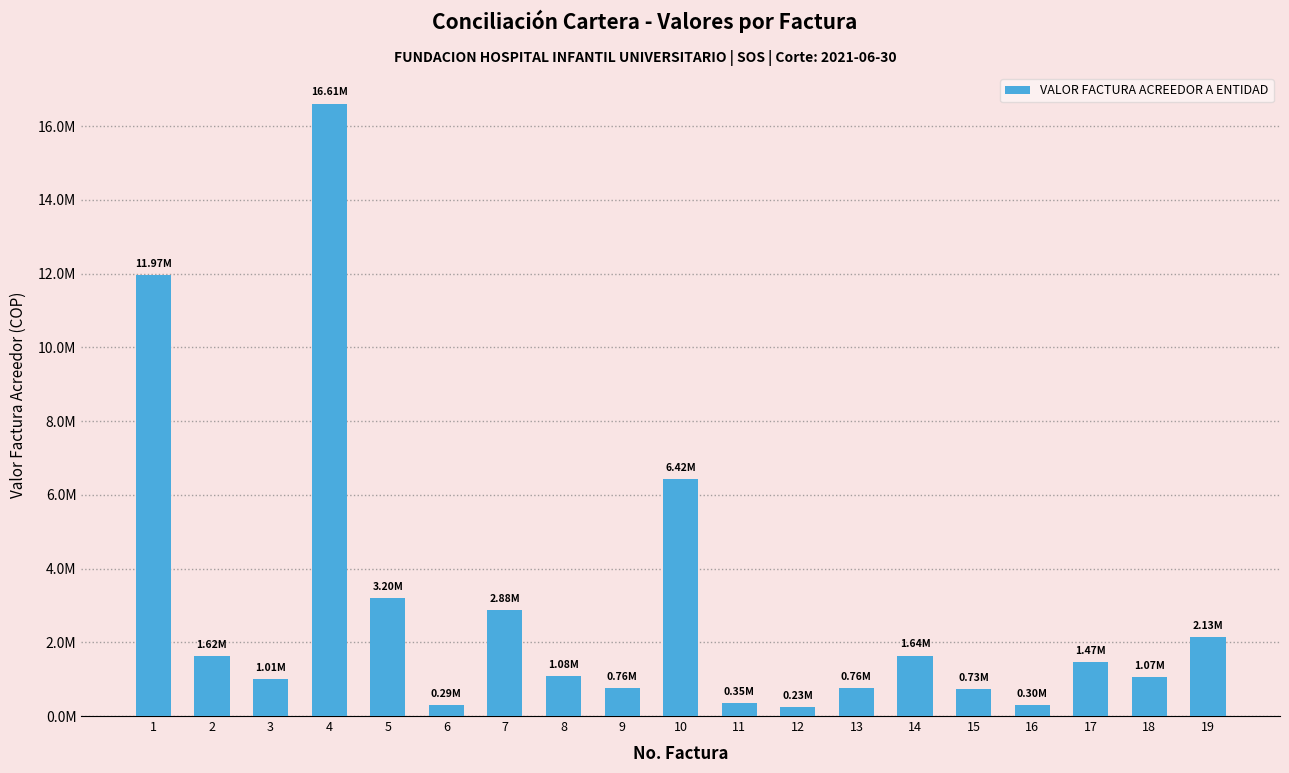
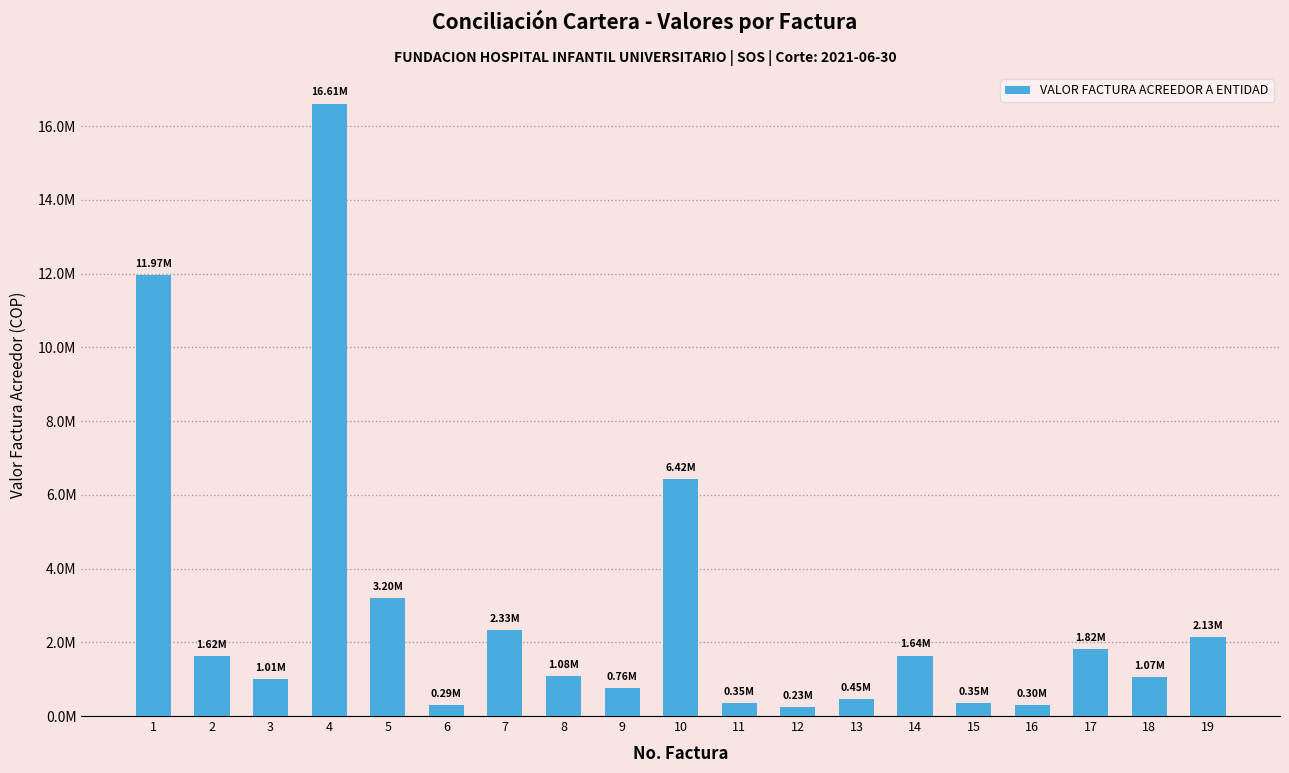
  {
    "1": "11.97M",
    "2": "1.62M",
    "3": "1.01M",
    "4": "16.61M",
    "5": "3.20M",
    "6": "0.29M",
-   "7": "2.88M",
+   "7": "2.33M",
    "8": "1.08M",
    "9": "0.76M",
    "10": "6.42M",
    "11": "0.35M",
    "12": "0.23M",
-   "13": "0.76M",
+   "13": "0.45M",
    "14": "1.64M",
-   "15": "0.73M",
+   "15": "0.35M",
    "16": "0.30M",
-   "17": "1.47M",
+   "17": "1.82M",
    "18": "1.07M",
    "19": "2.13M"
  }
